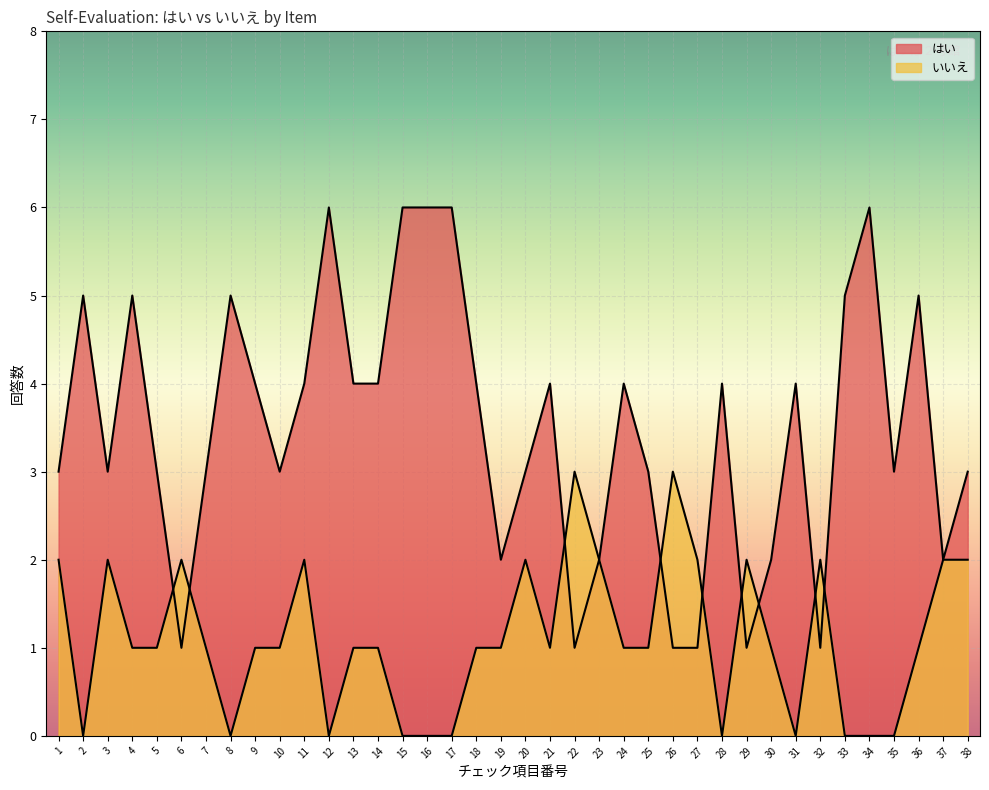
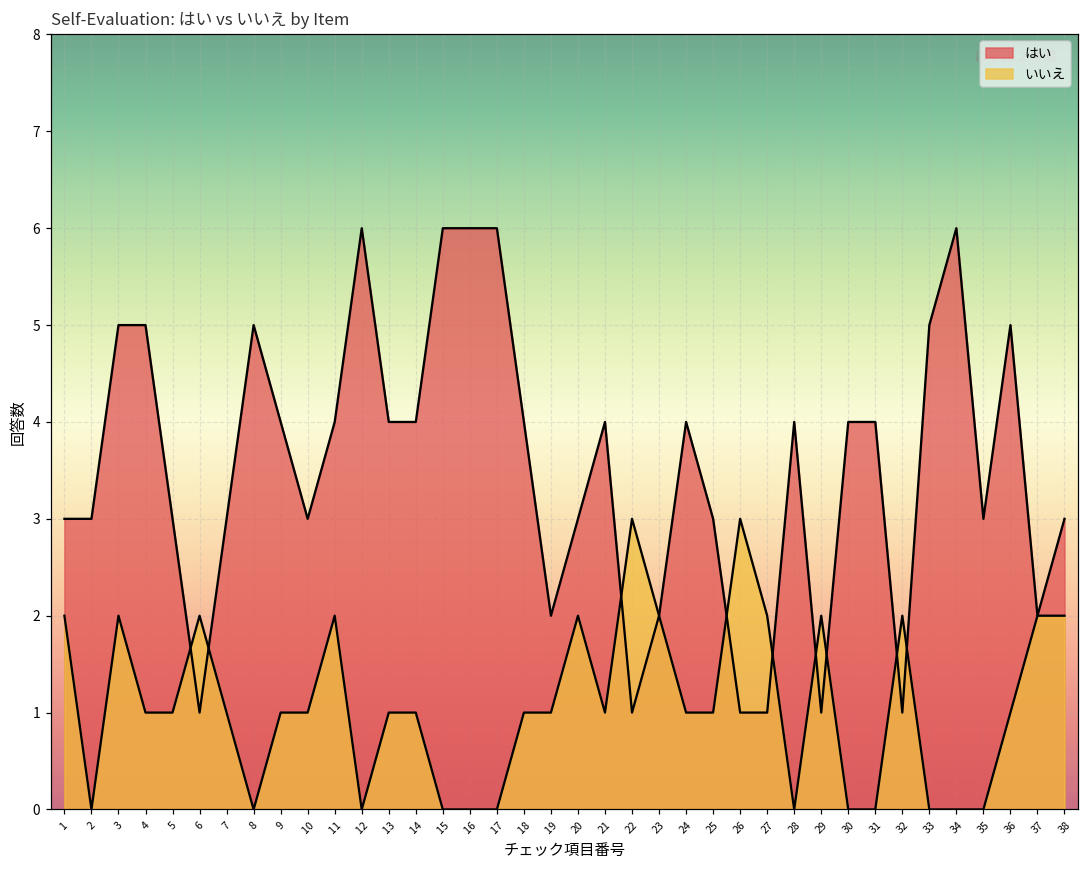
  {
    "はい": {
      "1": 3,
-     "2": 5,
-     "3": 3,
+     "2": 3,
+     "3": 5,
      "4": 5,
      "5": 3,
      "6": 1,
      "7": 3,
      "8": 5,
      "9": 4,
      "10": 3,
      "11": 4,
      "12": 6,
      "13": 4,
      "14": 4,
      "15": 6,
      "16": 6,
      "17": 6,
      "18": 4,
      "19": 2,
      "20": 3,
      "21": 4,
      "22": 1,
      "24": 4,
      "25": 3,
      "26": 1,
      "27": 1,
      "28": 4,
      "29": 1,
-     "30": 2,
+     "30": 4,
      "31": 4,
      "32": 1,
      "33": 5,
      "34": 6,
      "35": 3,
      "36": 5,
      "38": 3
    },
    "いいえ": {
      "1": 2,
      "2": 0,
      "3": 2,
      "4": 1,
      "5": 1,
      "6": 2,
      "7": 1,
      "8": 0,
      "9": 1,
      "10": 1,
      "11": 2,
      "12": 0,
      "13": 1,
      "14": 1,
      "15": 0,
      "16": 0,
      "17": 0,
      "18": 1,
      "19": 1,
      "20": 2,
      "21": 1,
      "22": 3,
      "24": 1,
      "25": 1,
      "26": 3,
      "27": 2,
      "28": 0,
      "29": 2,
-     "30": 1,
+     "30": 0,
      "31": 0,
      "32": 2,
      "33": 0,
      "34": 0,
      "35": 0,
      "36": 1,
      "38": 2
    }
  }
